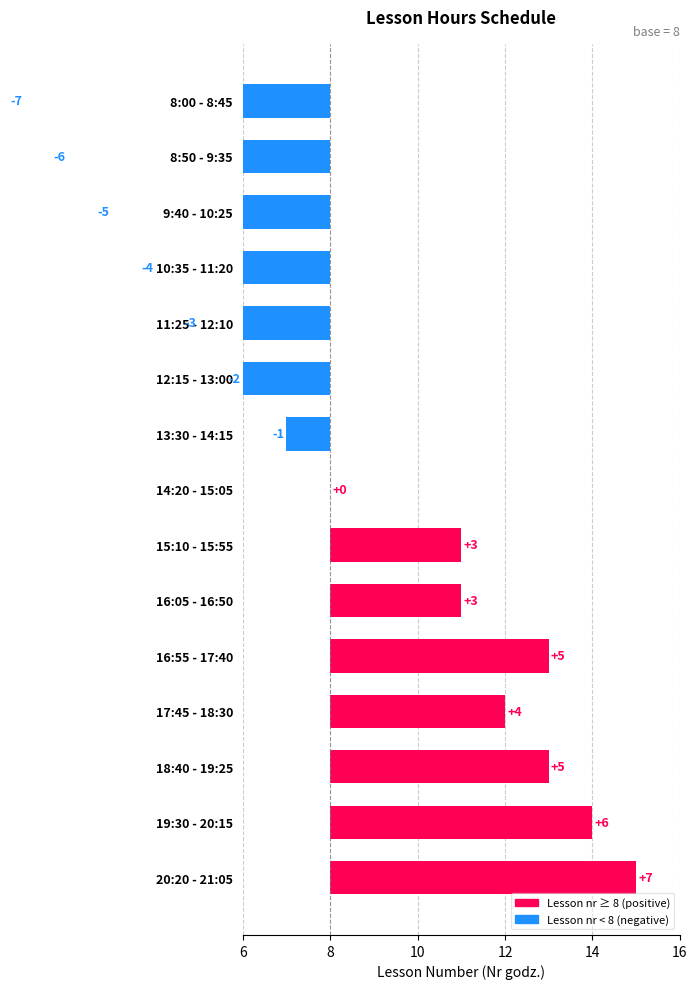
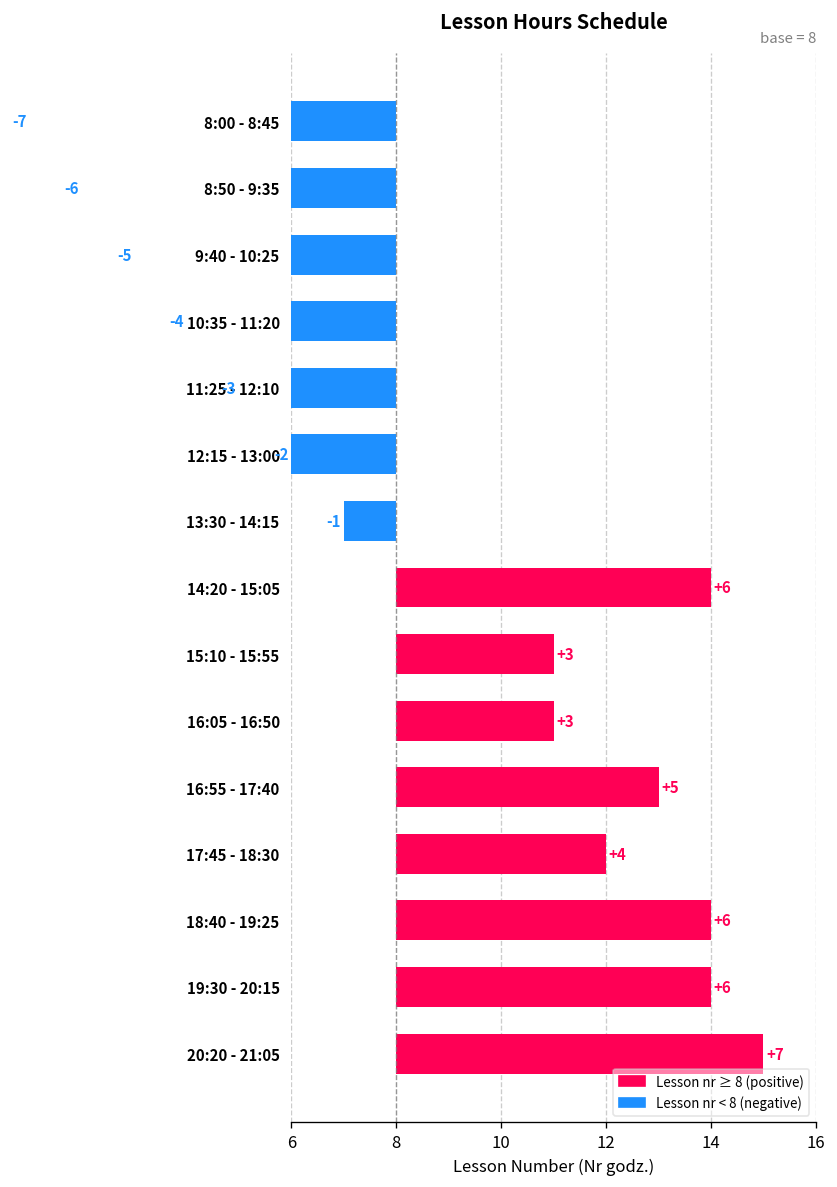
  {
    "12:15 - 13:00": "-2",
    "13:30 - 14:15": "-1",
-   "14:20 - 15:05": "+0",
+   "14:20 - 15:05": "+6",
    "15:10 - 15:55": "+3",
    "16:05 - 16:50": "+3",
    "16:55 - 17:40": "+5",
    "17:45 - 18:30": "+4",
-   "18:40 - 19:25": "+5",
+   "18:40 - 19:25": "+6",
    "19:30 - 20:15": "+6",
    "20:20 - 21:05": "+7"
  }
